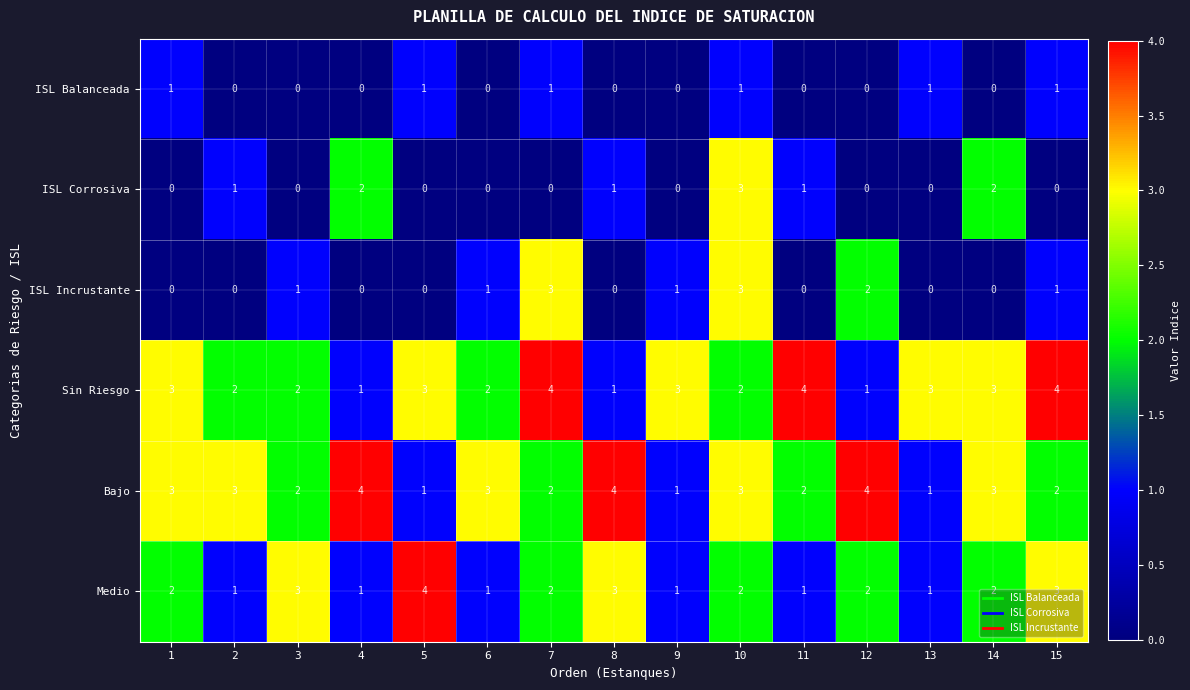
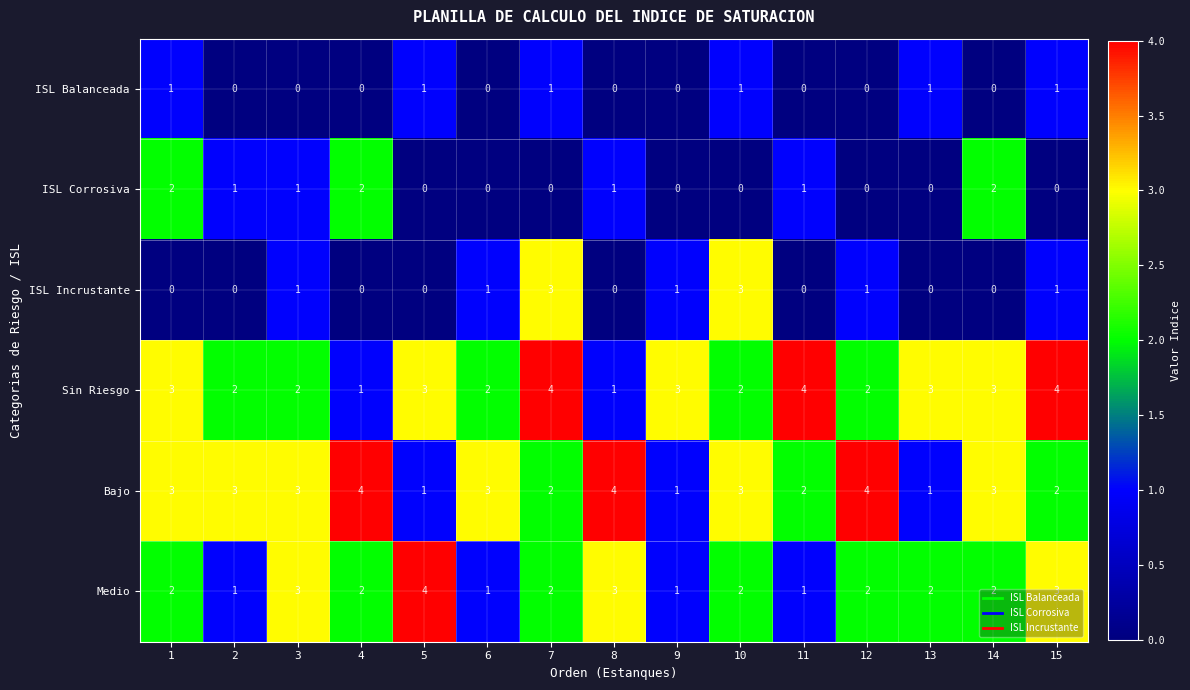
  {
    "ISL Balanceada": {
      "1": 1,
      "2": 0,
      "3": 0,
      "4": 0,
      "5": 1,
      "6": 0,
      "7": 1,
      "8": 0,
      "9": 0,
      "10": 1,
      "11": 0,
      "12": 0,
      "13": 1,
      "14": 0,
      "15": 1
    },
    "ISL Corrosiva": {
-     "1": 0,
+     "1": 2,
      "2": 1,
-     "3": 0,
+     "3": 1,
      "4": 2,
      "5": 0,
      "6": 0,
      "7": 0,
      "8": 1,
      "9": 0,
-     "10": 3,
+     "10": 0,
      "11": 1,
      "12": 0,
      "13": 0,
      "14": 2,
      "15": 0
    },
    "ISL Incrustante": {
      "1": 0,
      "2": 0,
      "3": 1,
      "4": 0,
      "5": 0,
      "6": 1,
      "7": 3,
      "8": 0,
      "9": 1,
      "10": 3,
      "11": 0,
-     "12": 2,
+     "12": 1,
      "13": 0,
      "14": 0,
      "15": 1
    },
    "Sin Riesgo": {
      "1": 3,
      "2": 2,
      "3": 2,
      "4": 1,
      "5": 3,
      "6": 2,
      "7": 4,
      "8": 1,
      "9": 3,
      "10": 2,
      "11": 4,
-     "12": 1,
+     "12": 2,
      "13": 3,
      "14": 3,
      "15": 4
    },
    "Bajo": {
      "1": 3,
      "2": 3,
-     "3": 2,
+     "3": 3,
      "4": 4,
      "5": 1,
      "6": 3,
      "7": 2,
      "8": 4,
      "9": 1,
      "10": 3,
      "11": 2,
      "12": 4,
      "13": 1,
      "14": 3,
      "15": 2
    },
    "Medio": {
      "1": 2,
      "2": 1,
      "3": 3,
-     "4": 1,
+     "4": 2,
      "5": 4,
      "6": 1,
      "7": 2,
      "8": 3,
      "9": 1,
      "10": 2,
      "11": 1,
      "12": 2,
-     "13": 1
+     "13": 2
    }
  }
